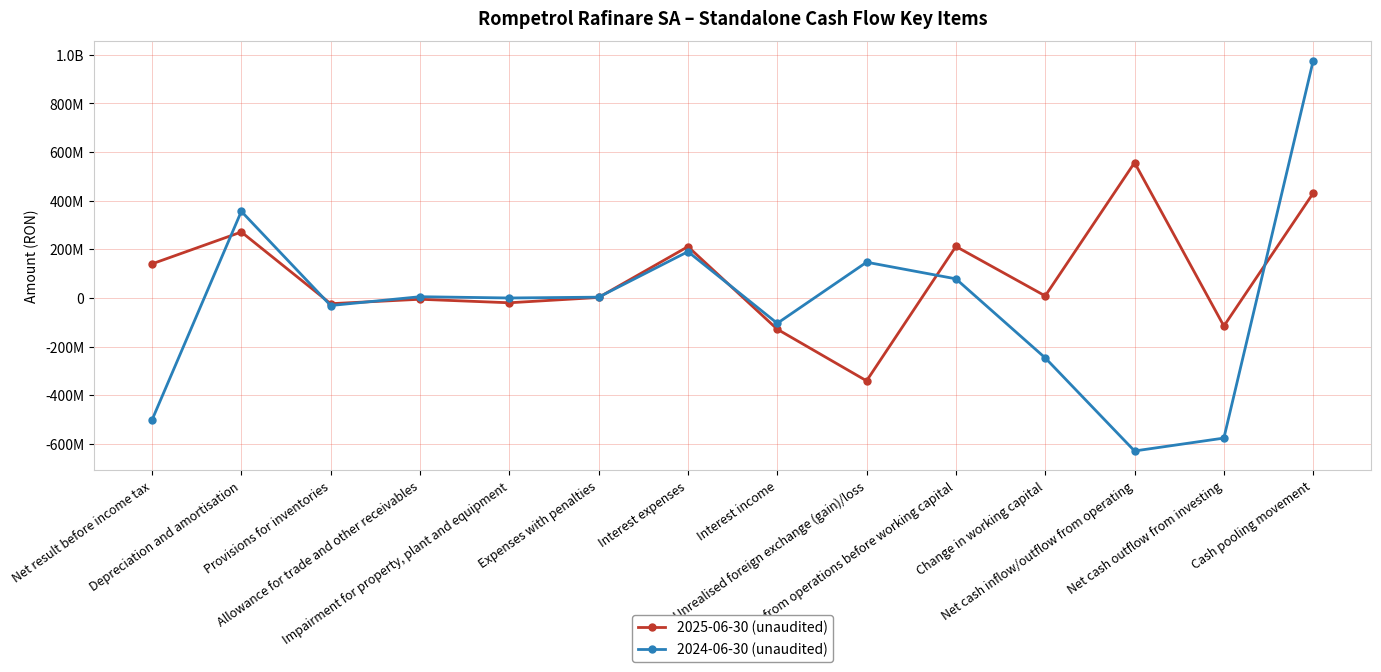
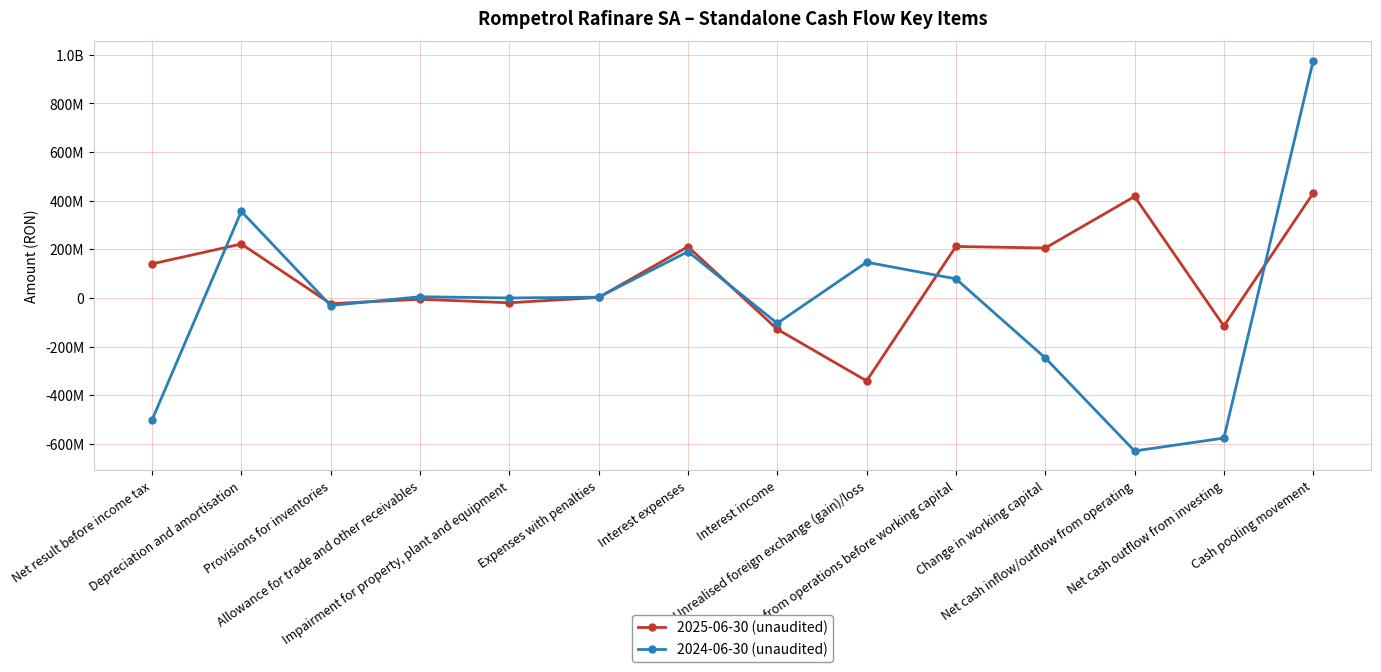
  {
    "2025-06-30 (unaudited)": {
      "Net result before income tax": 140000000,
-     "Depreciation and amortisation": 270000000,
+     "Depreciation and amortisation": 220000000,
      "Allowance for trade and other receivables": -10000000,
      "Impairment for property, plant and equipment": -20000000,
      "Interest expenses": 210000000,
      "Interest income": -130000000,
      "Unrealised foreign exchange (gain)/loss": -340000000,
      "Cash flow from operations before working capital": 210000000,
-     "Change in working capital": 10000000,
-     "Net cash inflow/outflow from operating": 560000000,
+     "Change in working capital": 210000000,
+     "Net cash inflow/outflow from operating": 420000000,
      "Net cash outflow from investing": -120000000,
      "Cash pooling movement": 430000000
    },
    "2024-06-30 (unaudited)": {
      "Net result before income tax": -500000000,
      "Depreciation and amortisation": 360000000,
      "Allowance for trade and other receivables": 10000000,
      "Impairment for property, plant and equipment": 0,
      "Interest expenses": 190000000,
      "Interest income": -100000000,
      "Unrealised foreign exchange (gain)/loss": 150000000,
      "Cash flow from operations before working capital": 80000000,
      "Change in working capital": -250000000,
      "Net cash inflow/outflow from operating": -630000000,
      "Net cash outflow from investing": -580000000,
      "Cash pooling movement": 980000000
    }
  }
